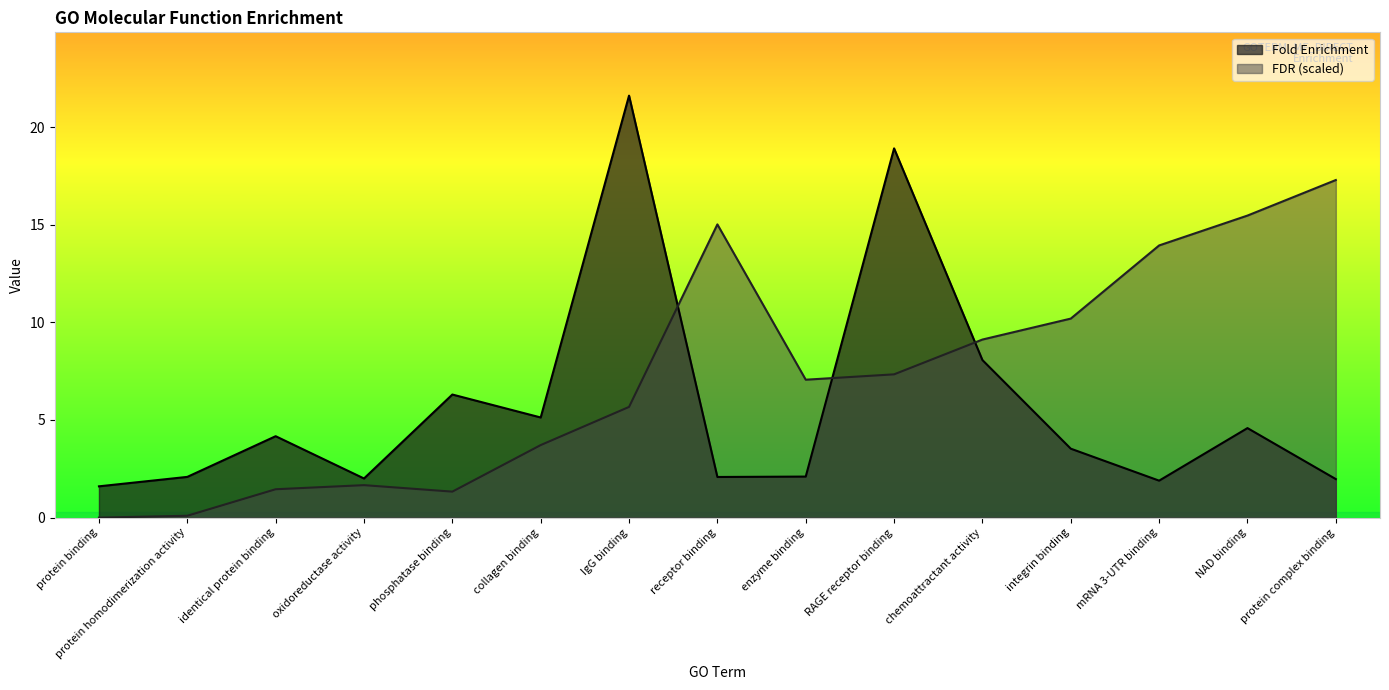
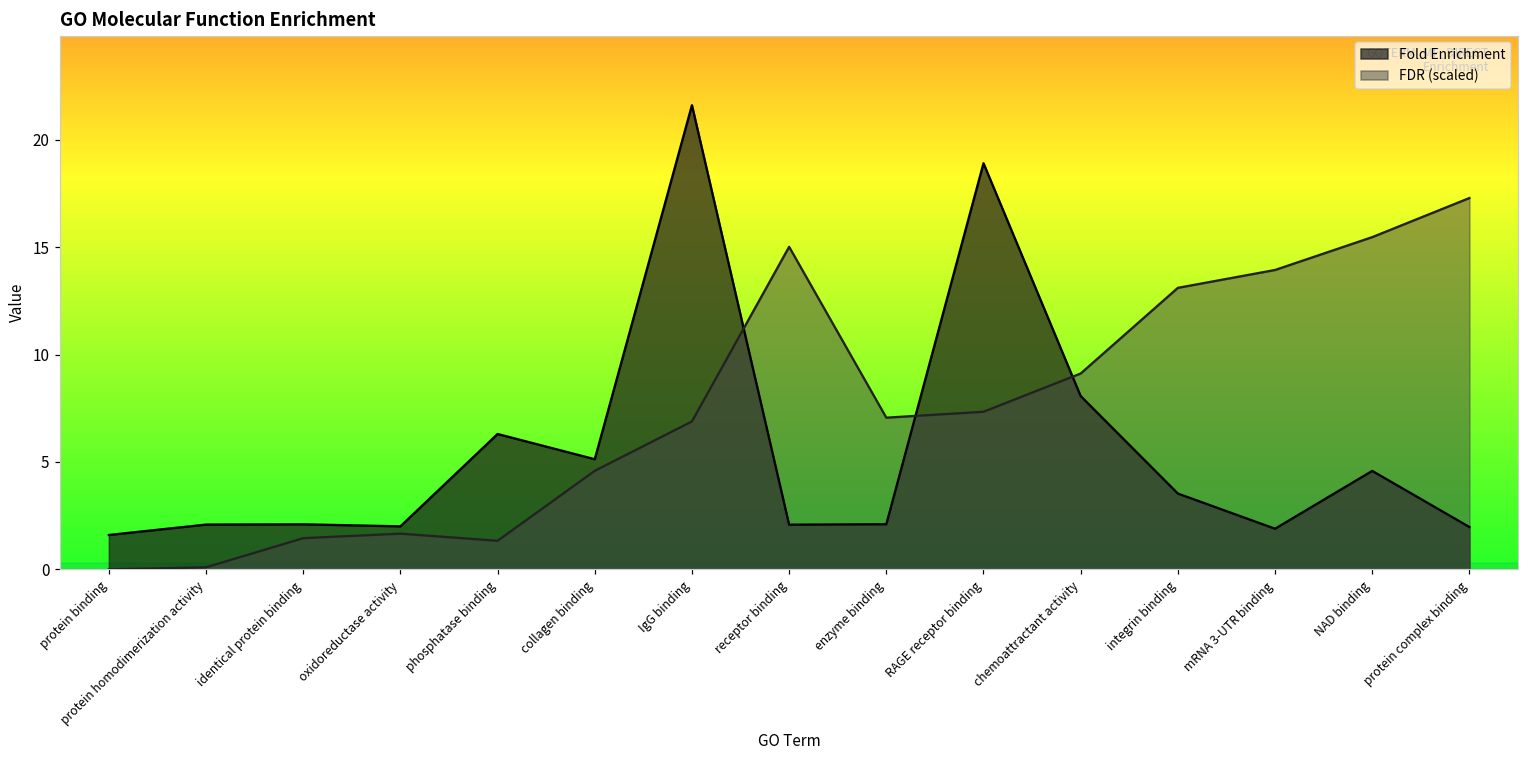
  {
    "Fold Enrichment": {
      "protein binding": 1.6,
      "protein homodimerization activity": 2.1,
-     "identical protein binding": 4.2,
+     "identical protein binding": 2.1,
      "oxidoreductase activity": 2.0,
      "phosphatase binding": 6.3,
      "collagen binding": 5.1,
      "IgG binding": 21.6,
      "receptor binding": 2.1,
      "enzyme binding": 2.1,
      "RAGE receptor binding": 18.9,
      "chemoattractant activity": 8.1,
      "integrin binding": 3.5,
      "mRNA 3-UTR binding": 1.9,
      "NAD binding": 4.6,
      "protein complex binding": 2.0
    },
    "FDR (scaled)": {
      "protein binding": 0.0,
      "protein homodimerization activity": 0.1,
      "identical protein binding": 1.5,
      "oxidoreductase activity": 1.7,
      "phosphatase binding": 1.3,
-     "collagen binding": 3.7,
-     "IgG binding": 5.7,
+     "collagen binding": 4.6,
+     "IgG binding": 6.9,
      "receptor binding": 15.0,
      "enzyme binding": 7.1,
      "RAGE receptor binding": 7.3,
      "chemoattractant activity": 9.1,
-     "integrin binding": 10.2,
+     "integrin binding": 13.1,
      "mRNA 3-UTR binding": 13.9,
      "NAD binding": 15.5,
      "protein complex binding": 17.3
    }
  }
